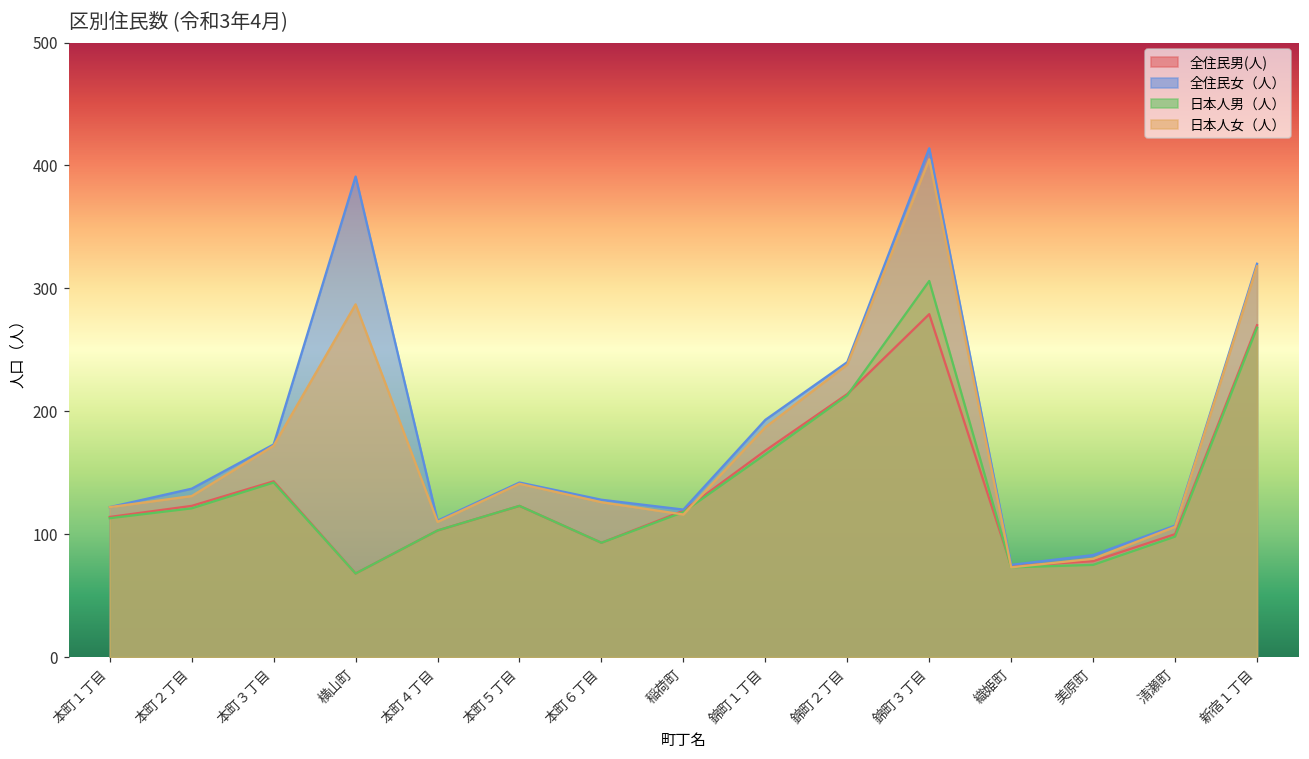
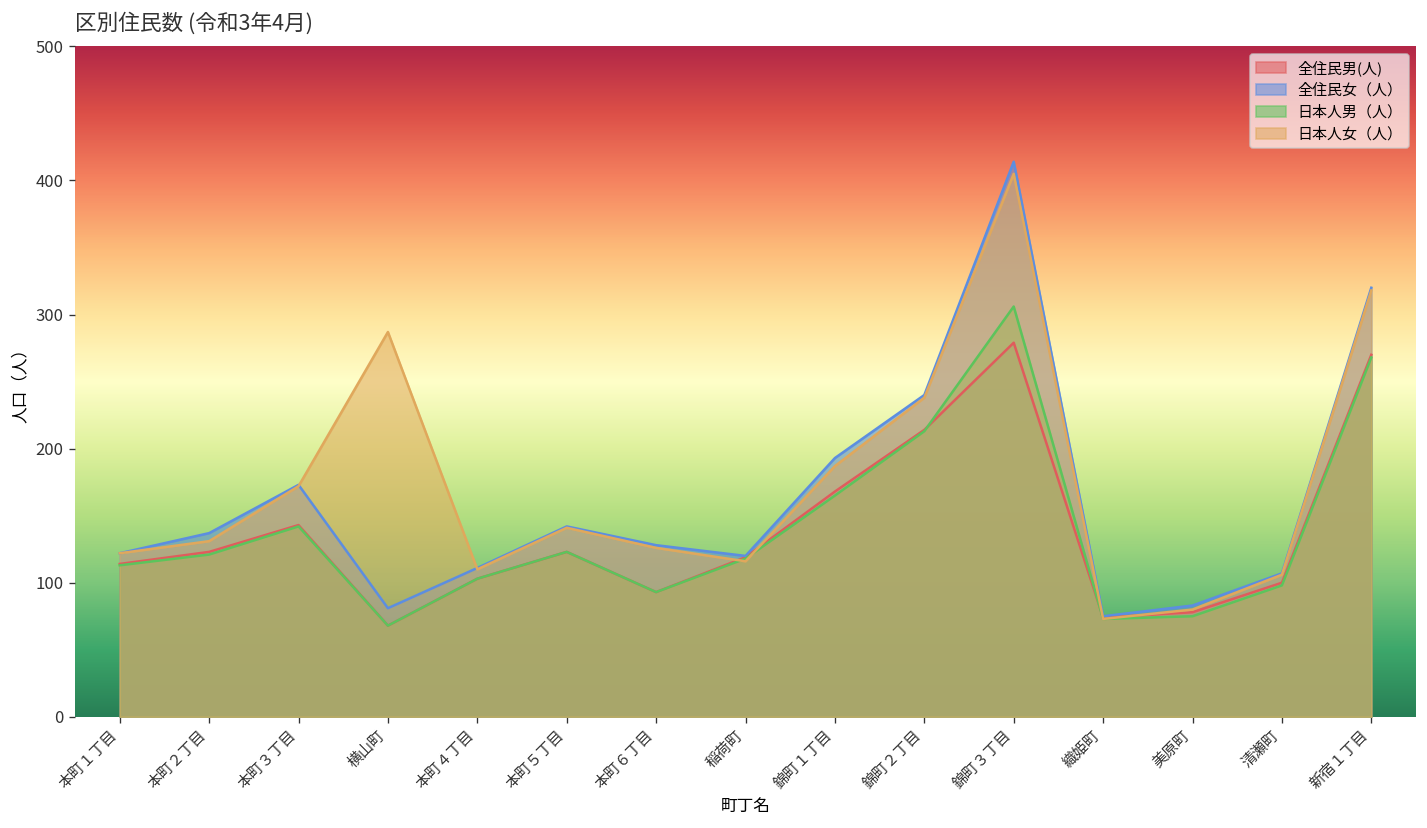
  {
    "全住民男(人)": {
      "錦町１丁目": 168,
      "錦町３丁目": 279
    },
    "全住民女（人）": {
      "本町２丁目": 137,
-     "横山町": 391,
+     "横山町": 81,
      "錦町１丁目": 193,
      "錦町３丁目": 414,
      "美原町": 83
    },
    "日本人男（人）": {
      "錦町１丁目": 165,
      "錦町３丁目": 306,
      "美原町": 75
    },
    "日本人女（人）": {
      "本町２丁目": 131,
      "横山町": 287,
      "錦町１丁目": 187,
      "錦町３丁目": 405
    }
  }
